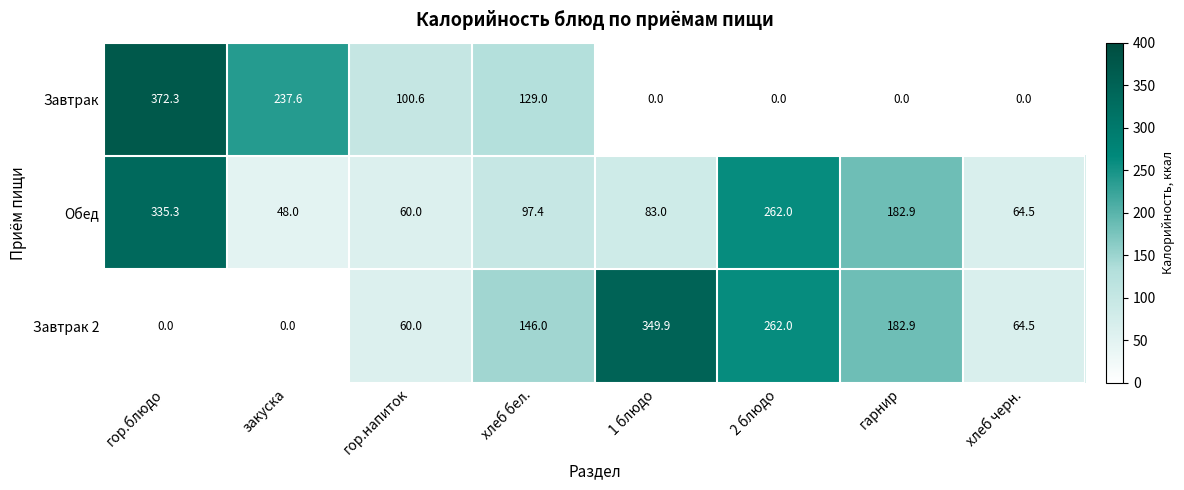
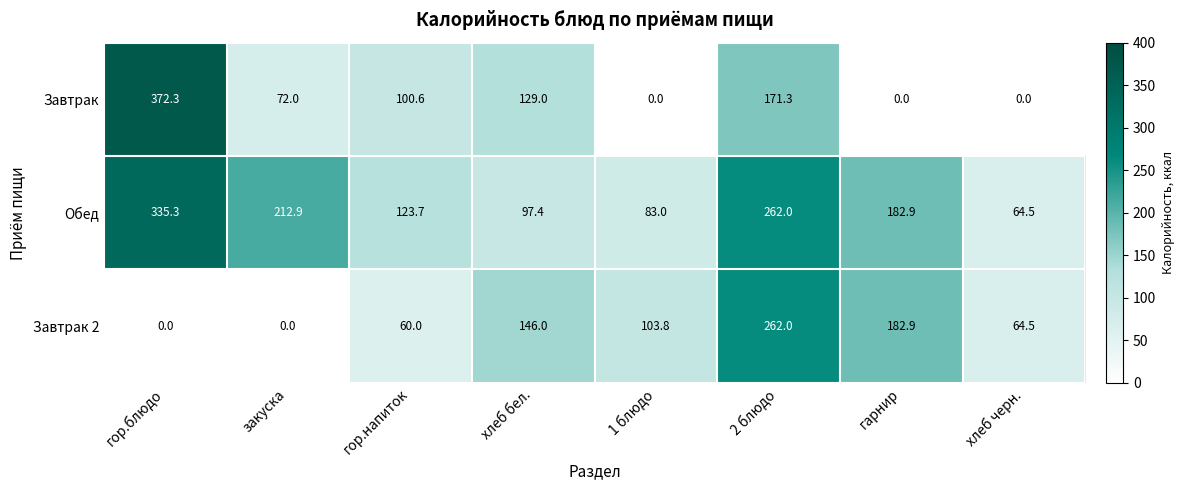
  {
    "Завтрак": {
      "гор.блюдо": 372.3,
-     "закуска": 237.6,
+     "закуска": 72.0,
      "гор.напиток": 100.6,
      "хлеб бел.": 129.0,
      "1 блюдо": 0.0,
-     "2 блюдо": 0.0,
+     "2 блюдо": 171.3,
      "гарнир": 0.0,
      "хлеб черн.": 0.0
    },
    "Обед": {
      "гор.блюдо": 335.3,
-     "закуска": 48.0,
-     "гор.напиток": 60.0,
+     "закуска": 212.9,
+     "гор.напиток": 123.7,
      "хлеб бел.": 97.4,
      "1 блюдо": 83.0,
      "2 блюдо": 262.0,
      "гарнир": 182.9,
      "хлеб черн.": 64.5
    },
    "Завтрак 2": {
      "гор.блюдо": 0.0,
      "закуска": 0.0,
      "гор.напиток": 60.0,
      "хлеб бел.": 146.0,
-     "1 блюдо": 349.9,
+     "1 блюдо": 103.8,
      "2 блюдо": 262.0,
      "гарнир": 182.9,
      "хлеб черн.": 64.5
    }
  }
